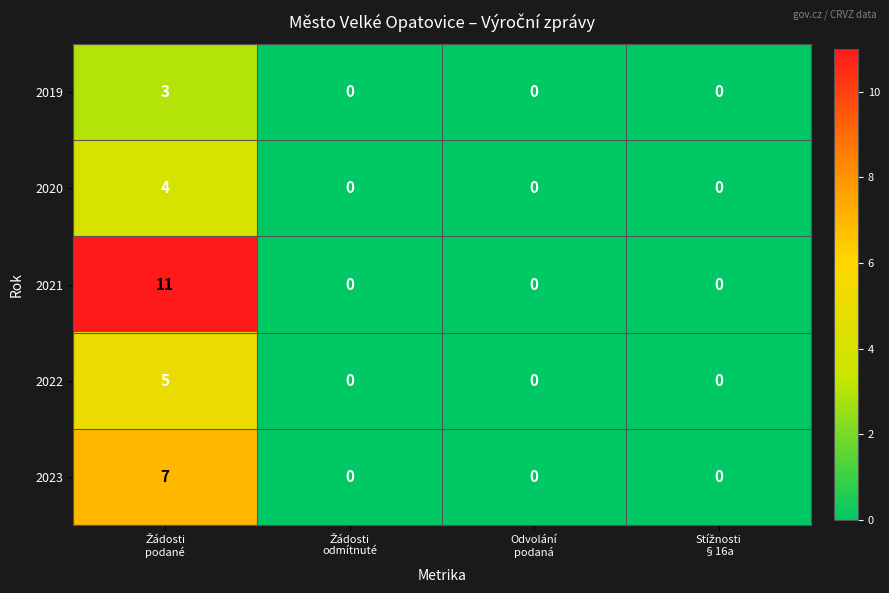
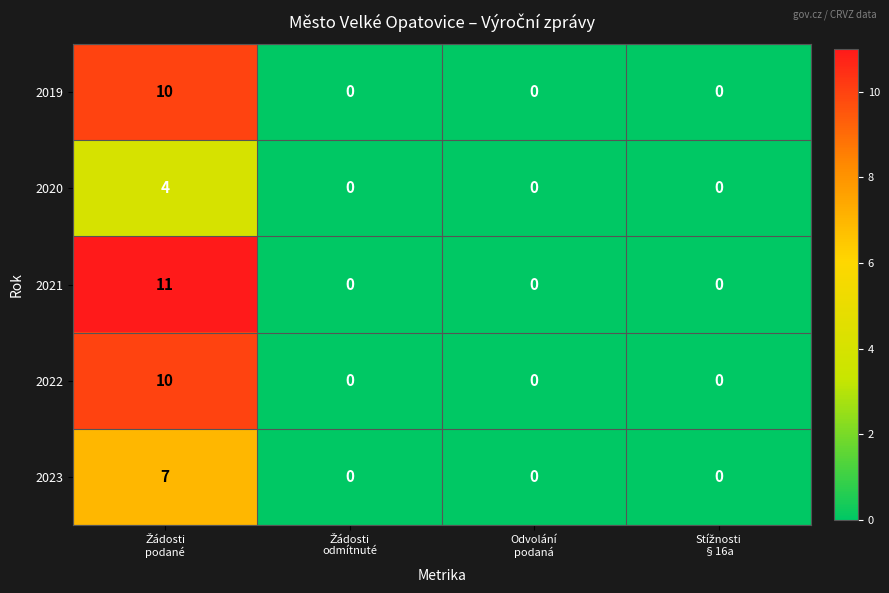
  {
    "2019": {
-     "Žádosti podané": 3,
+     "Žádosti podané": 10,
      "Žádosti odmítnuté": 0,
      "Odvolání podaná": 0,
      "Stížnosti §16a": 0
    },
    "2020": {
      "Žádosti podané": 4,
      "Žádosti odmítnuté": 0,
      "Odvolání podaná": 0,
      "Stížnosti §16a": 0
    },
    "2021": {
      "Žádosti podané": 11,
      "Žádosti odmítnuté": 0,
      "Odvolání podaná": 0,
      "Stížnosti §16a": 0
    },
    "2022": {
-     "Žádosti podané": 5,
+     "Žádosti podané": 10,
      "Žádosti odmítnuté": 0,
      "Odvolání podaná": 0,
      "Stížnosti §16a": 0
    },
    "2023": {
      "Žádosti podané": 7,
      "Žádosti odmítnuté": 0,
      "Odvolání podaná": 0,
      "Stížnosti §16a": 0
    }
  }
